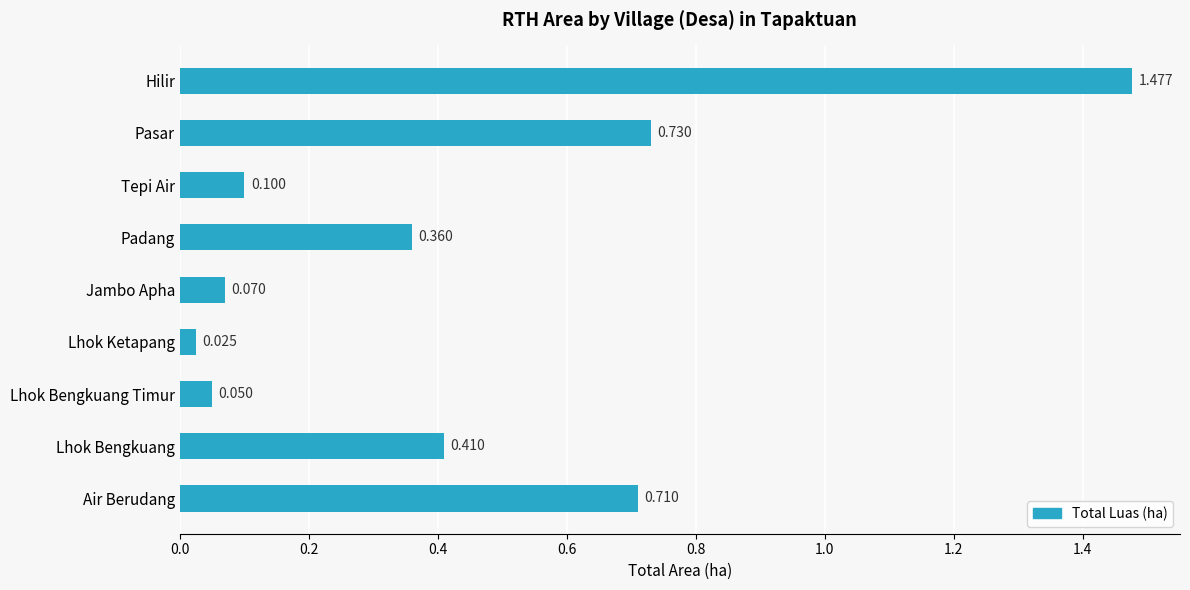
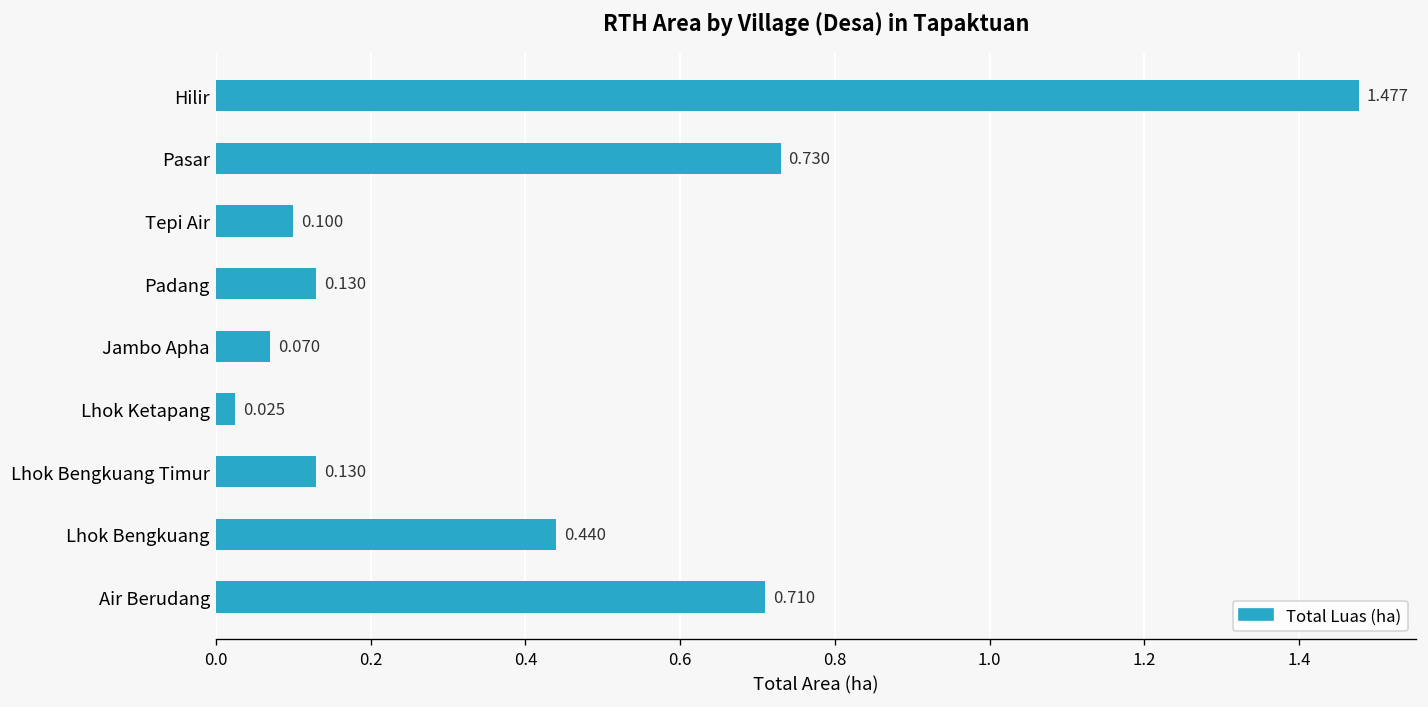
  {
    "Hilir": 1.477,
    "Pasar": 0.730,
    "Tepi Air": 0.100,
-   "Padang": 0.360,
+   "Padang": 0.130,
    "Jambo Apha": 0.070,
    "Lhok Ketapang": 0.025,
-   "Lhok Bengkuang Timur": 0.050,
-   "Lhok Bengkuang": 0.410,
+   "Lhok Bengkuang Timur": 0.130,
+   "Lhok Bengkuang": 0.440,
    "Air Berudang": 0.710
  }
